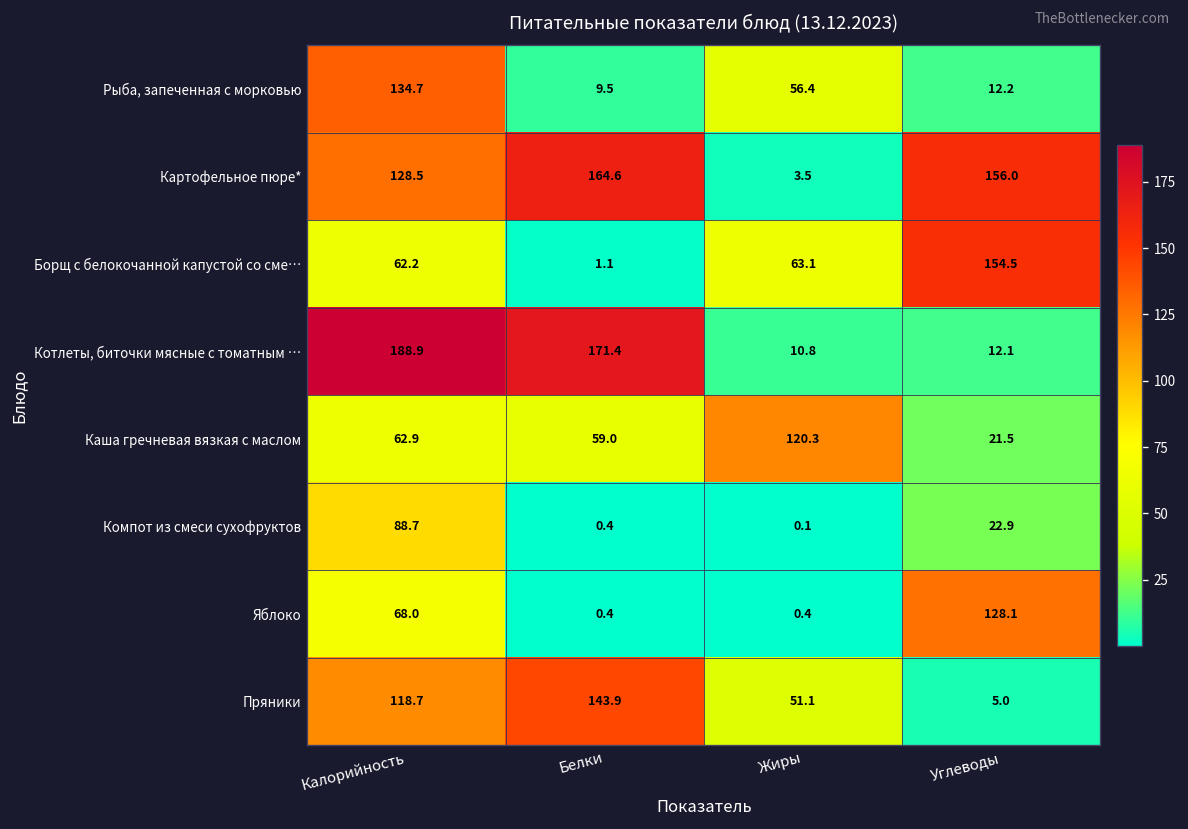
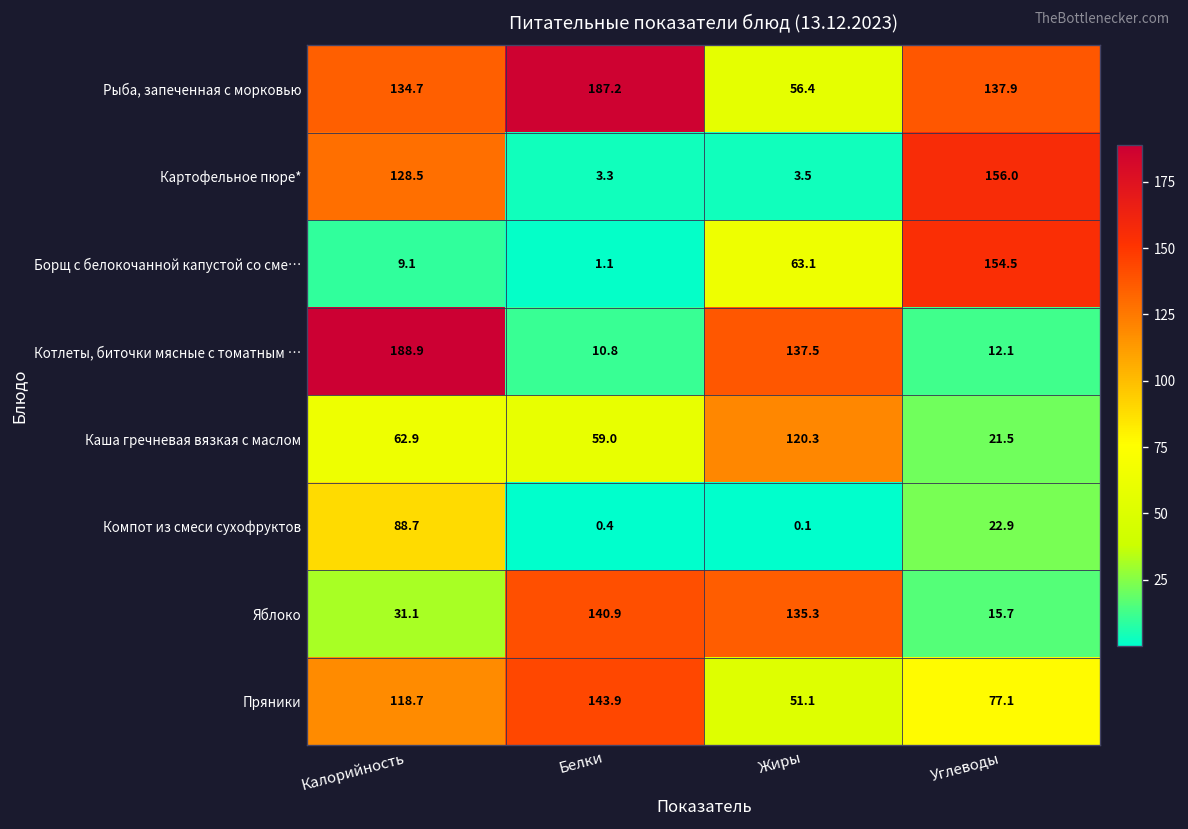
  {
    "Рыба, запеченная с морковью": {
      "Калорийность": 134.7,
-     "Белки": 9.5,
+     "Белки": 187.2,
      "Жиры": 56.4,
-     "Углеводы": 12.2
+     "Углеводы": 137.9
    },
    "Картофельное пюре*": {
      "Калорийность": 128.5,
-     "Белки": 164.6,
+     "Белки": 3.3,
      "Жиры": 3.5,
      "Углеводы": 156.0
    },
    "Борщ с белокочанной капустой со сме…": {
-     "Калорийность": 62.2,
+     "Калорийность": 9.1,
      "Белки": 1.1,
      "Жиры": 63.1,
      "Углеводы": 154.5
    },
    "Котлеты, биточки мясные с томатным …": {
      "Калорийность": 188.9,
-     "Белки": 171.4,
-     "Жиры": 10.8,
+     "Белки": 10.8,
+     "Жиры": 137.5,
      "Углеводы": 12.1
    },
    "Каша гречневая вязкая с маслом": {
      "Калорийность": 62.9,
      "Белки": 59.0,
      "Жиры": 120.3,
      "Углеводы": 21.5
    },
    "Компот из смеси сухофруктов": {
      "Калорийность": 88.7,
      "Белки": 0.4,
      "Жиры": 0.1,
      "Углеводы": 22.9
    },
    "Яблоко": {
-     "Калорийность": 68.0,
-     "Белки": 0.4,
-     "Жиры": 0.4,
-     "Углеводы": 128.1
+     "Калорийность": 31.1,
+     "Белки": 140.9,
+     "Жиры": 135.3,
+     "Углеводы": 15.7
    },
    "Пряники": {
      "Калорийность": 118.7,
      "Белки": 143.9,
      "Жиры": 51.1,
-     "Углеводы": 5.0
+     "Углеводы": 77.1
    }
  }
